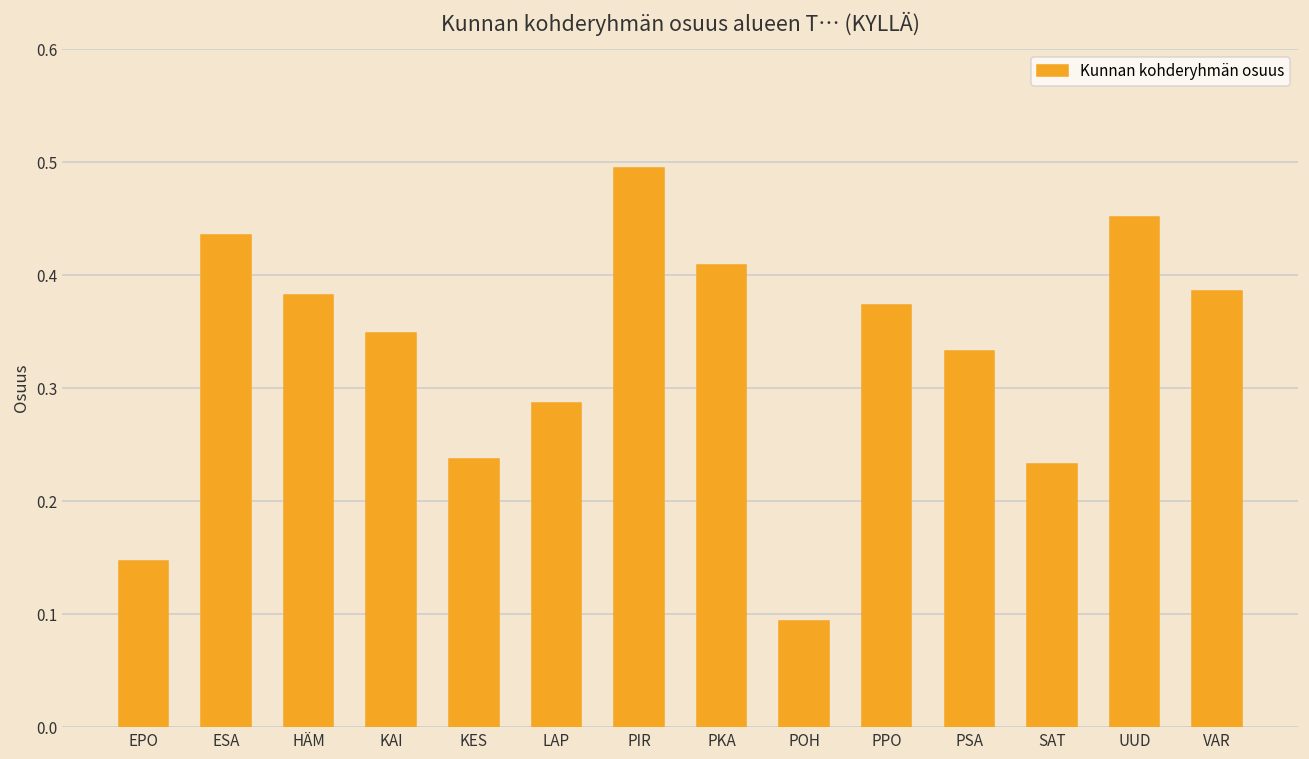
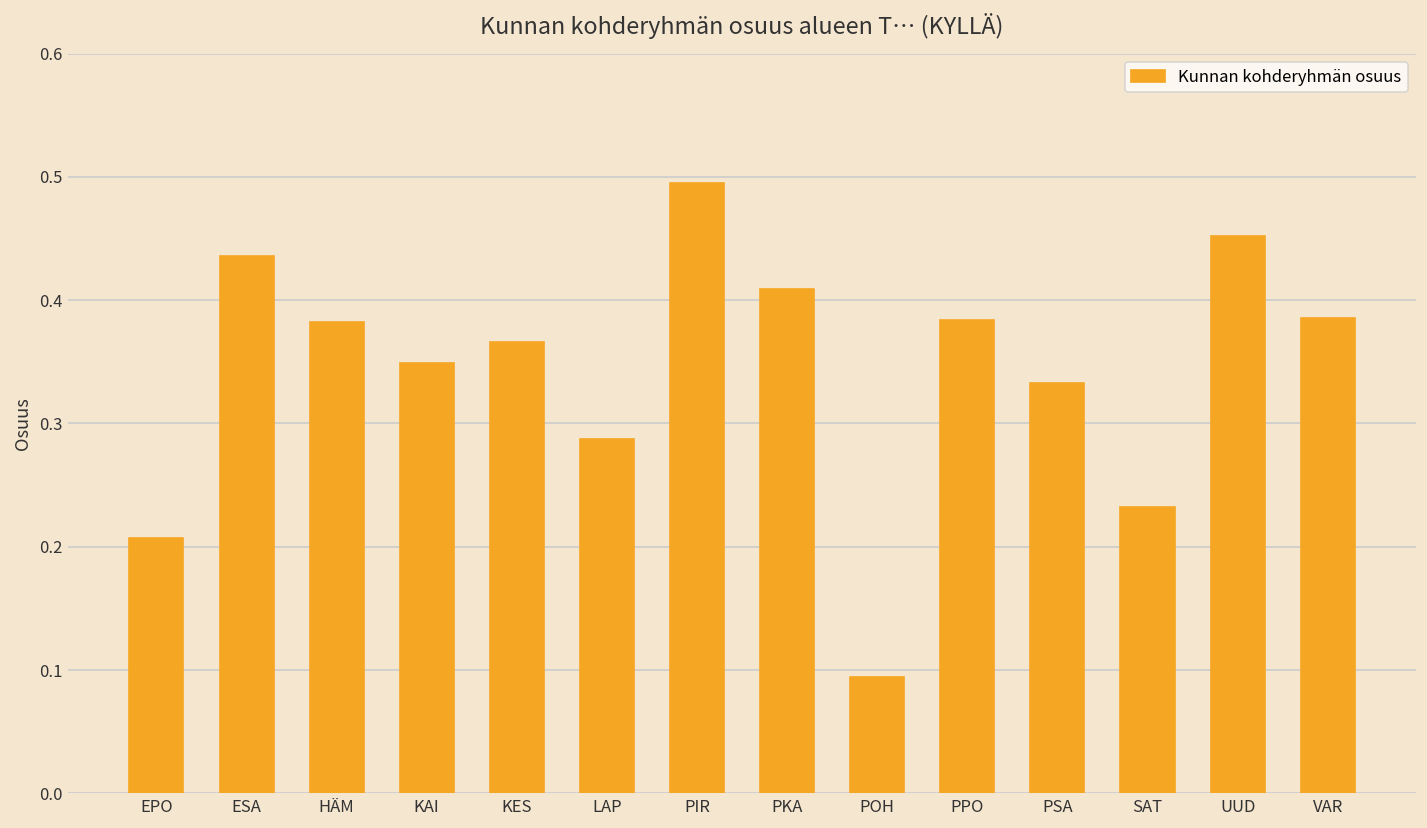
  {
-   "EPO": 0.147,
+   "EPO": 0.207,
    "ESA": 0.435,
    "HÄM": 0.382,
    "KAI": 0.349,
-   "KES": 0.237,
+   "KES": 0.366,
    "LAP": 0.287,
    "PIR": 0.495,
    "PKA": 0.409,
    "POH": 0.094,
-   "PPO": 0.374,
+   "PPO": 0.384,
    "PSA": 0.333,
    "SAT": 0.233,
    "UUD": 0.452,
    "VAR": 0.386
  }
